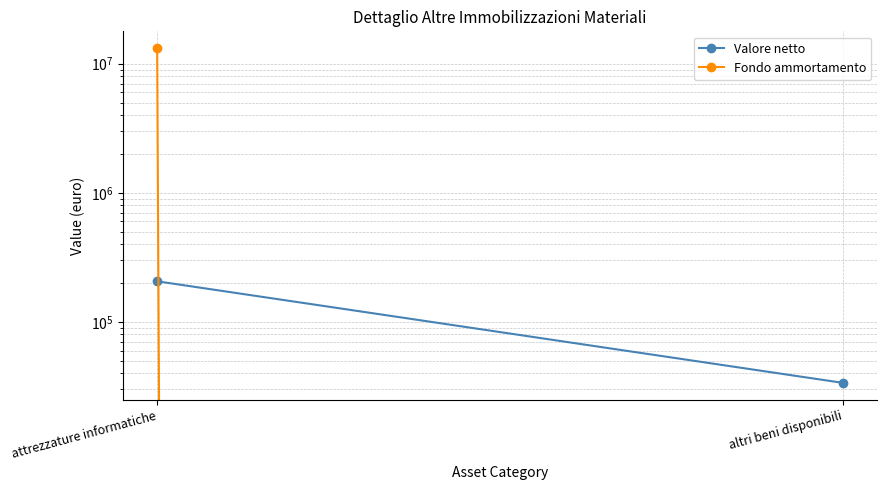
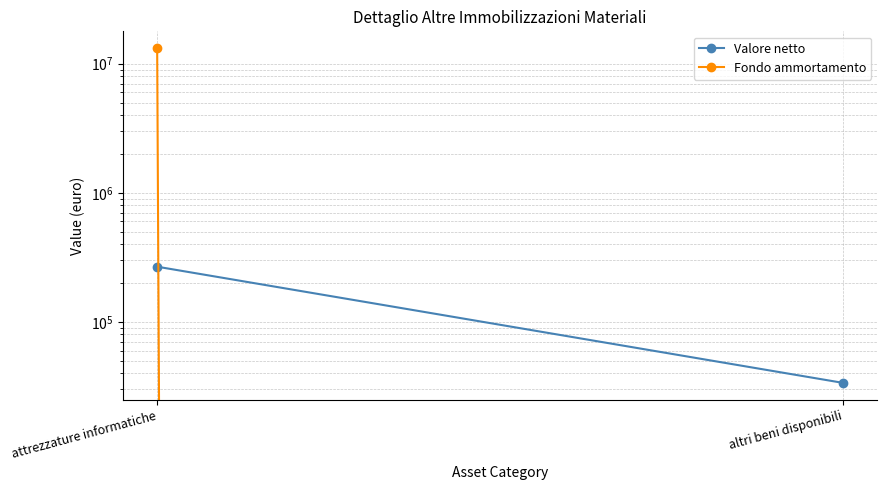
  {
    "Valore netto": {
-     "attrezzature informatiche": 210000,
+     "attrezzature informatiche": 270000,
      "altri beni disponibili": 34000
    },
    "Fondo ammortamento": {
      "attrezzature informatiche": 13000000
    }
  }
